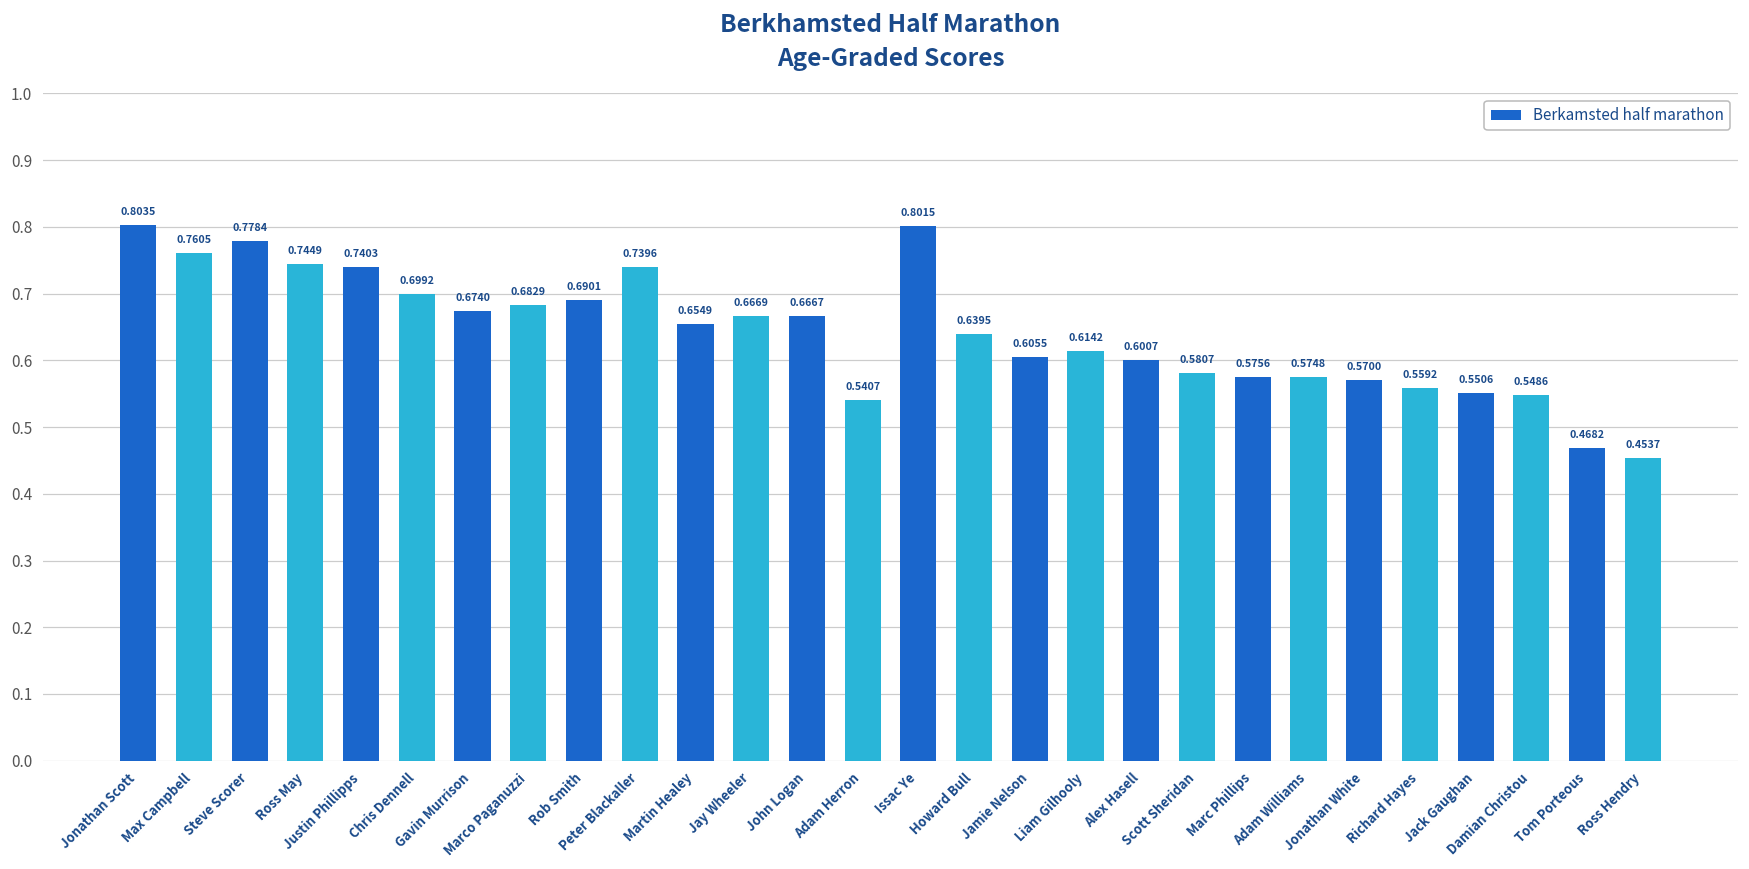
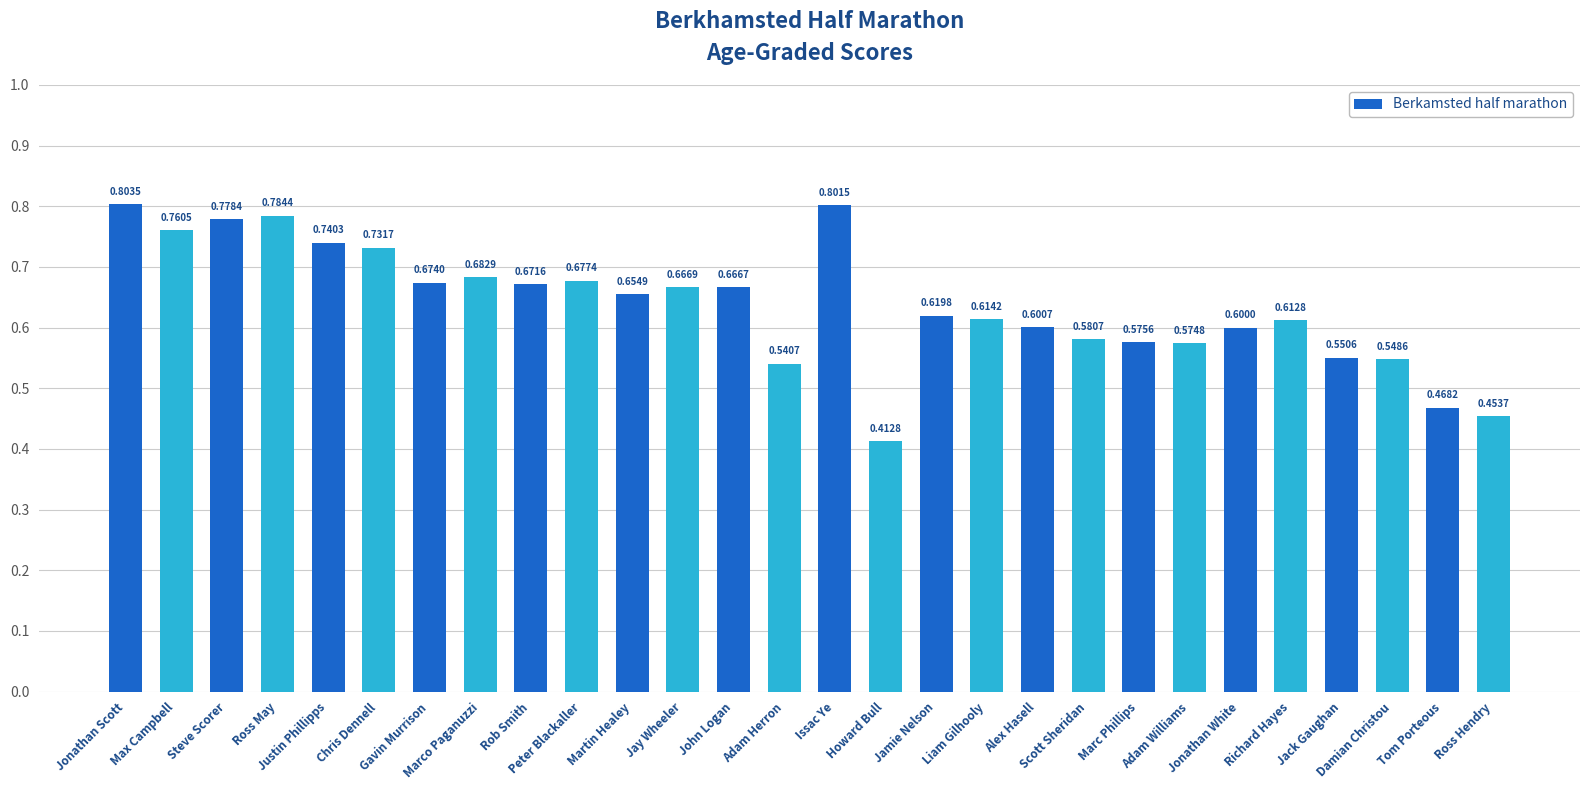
  {
    "Jonathan Scott": 0.8035,
    "Max Campbell": 0.7605,
    "Steve Scorer": 0.7784,
-   "Ross May": 0.7449,
+   "Ross May": 0.7844,
    "Justin Phillipps": 0.7403,
-   "Chris Dennell": 0.6992,
+   "Chris Dennell": 0.7317,
    "Gavin Murrison": 0.6740,
    "Marco Paganuzzi": 0.6829,
-   "Rob Smith": 0.6901,
-   "Peter Blackaller": 0.7396,
+   "Rob Smith": 0.6716,
+   "Peter Blackaller": 0.6774,
    "Martin Healey": 0.6549,
    "Jay Wheeler": 0.6669,
    "John Logan": 0.6667,
    "Adam Herron": 0.5407,
    "Issac Ye": 0.8015,
-   "Howard Bull": 0.6395,
-   "Jamie Nelson": 0.6055,
+   "Howard Bull": 0.4128,
+   "Jamie Nelson": 0.6198,
    "Liam Gilhooly": 0.6142,
    "Alex Hasell": 0.6007,
    "Scott Sheridan": 0.5807,
    "Marc Phillips": 0.5756,
    "Adam Williams": 0.5748,
-   "Jonathan White": 0.5700,
-   "Richard Hayes": 0.5592,
+   "Jonathan White": 0.6000,
+   "Richard Hayes": 0.6128,
    "Jack Gaughan": 0.5506,
    "Damian Christou": 0.5486,
    "Tom Porteous": 0.4682,
    "Ross Hendry": 0.4537
  }
